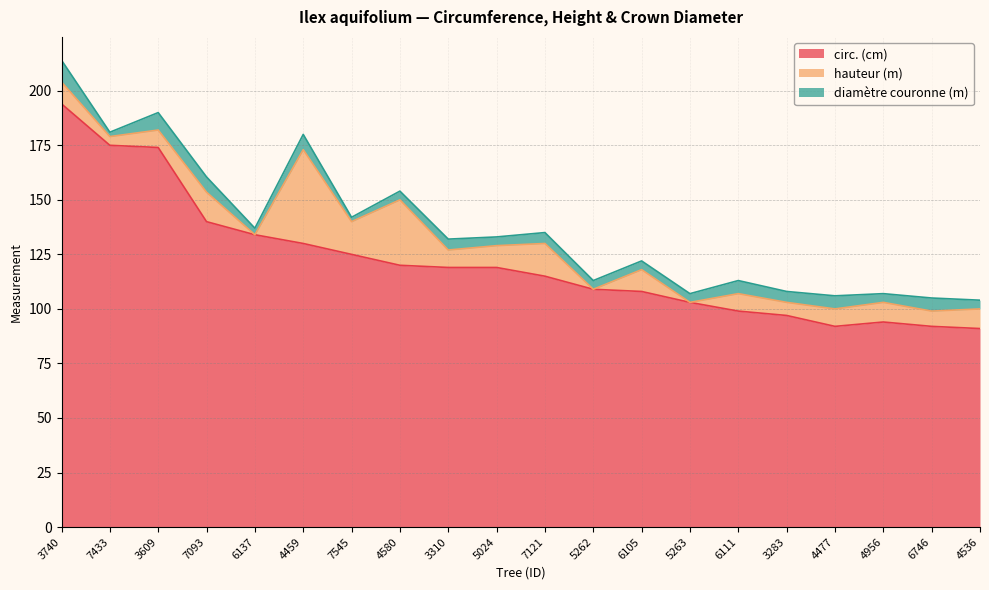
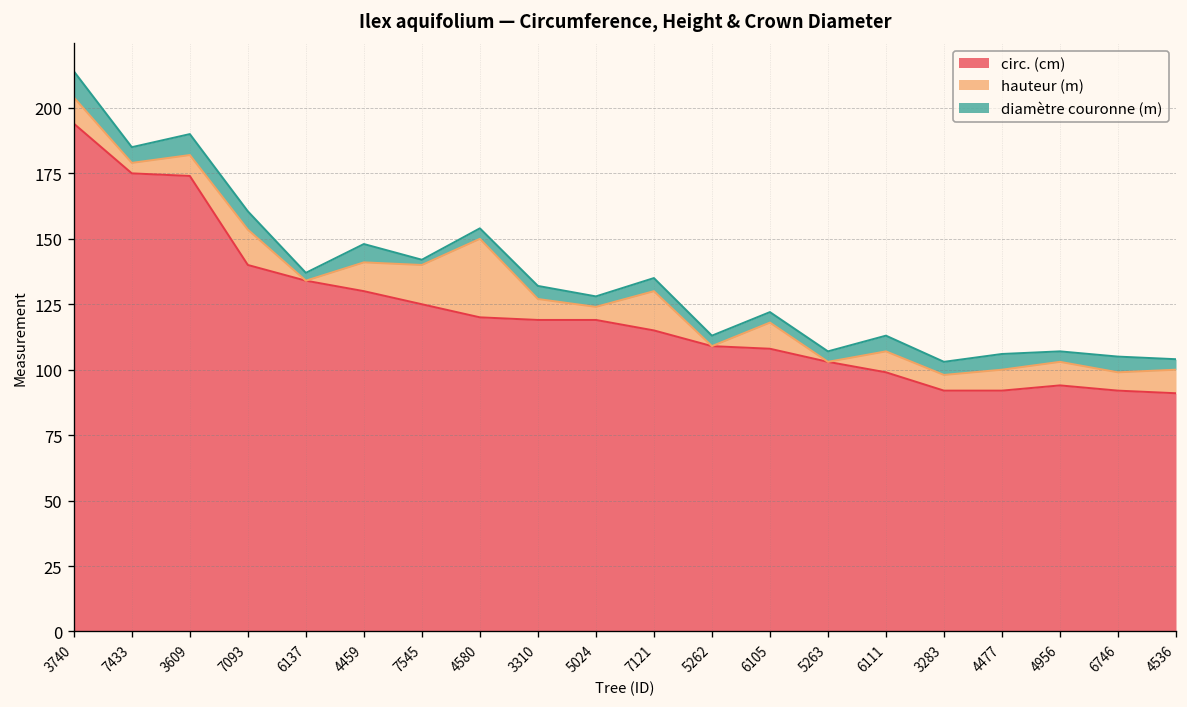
  {
    "circ. (cm)": {
      "3740": 194,
      "7433": 175,
      "3609": 174,
      "7093": 140,
      "4459": 130,
      "7545": 125,
      "4580": 120,
      "3310": 119,
      "5024": 119,
      "7121": 115,
      "6105": 108,
      "6111": 99,
-     "3283": 97,
+     "3283": 92,
      "4477": 92,
      "4956": 94,
      "6746": 92,
      "4536": 91
    },
    "hauteur (m)": {
      "3740": 10,
      "7433": 4,
      "3609": 8,
      "7093": 14,
-     "4459": 43,
+     "4459": 11,
      "7545": 15,
      "4580": 30,
      "3310": 8,
-     "5024": 10,
+     "5024": 5,
      "7121": 15,
      "6105": 10,
      "6111": 8,
      "3283": 6,
      "4477": 8,
      "4956": 9,
      "6746": 7,
      "4536": 9
    },
    "diamètre couronne (m)": {
      "3740": 10,
-     "7433": 2,
+     "7433": 6,
      "3609": 8,
      "7093": 7,
      "6137": 3,
      "4459": 7,
      "7545": 2,
      "4580": 4,
      "3310": 5,
      "5024": 4,
      "7121": 5,
      "5262": 4,
      "6105": 4,
      "5263": 4,
      "6111": 6,
      "3283": 5,
      "4477": 6,
      "4956": 4,
      "6746": 6,
      "4536": 4
    }
  }
